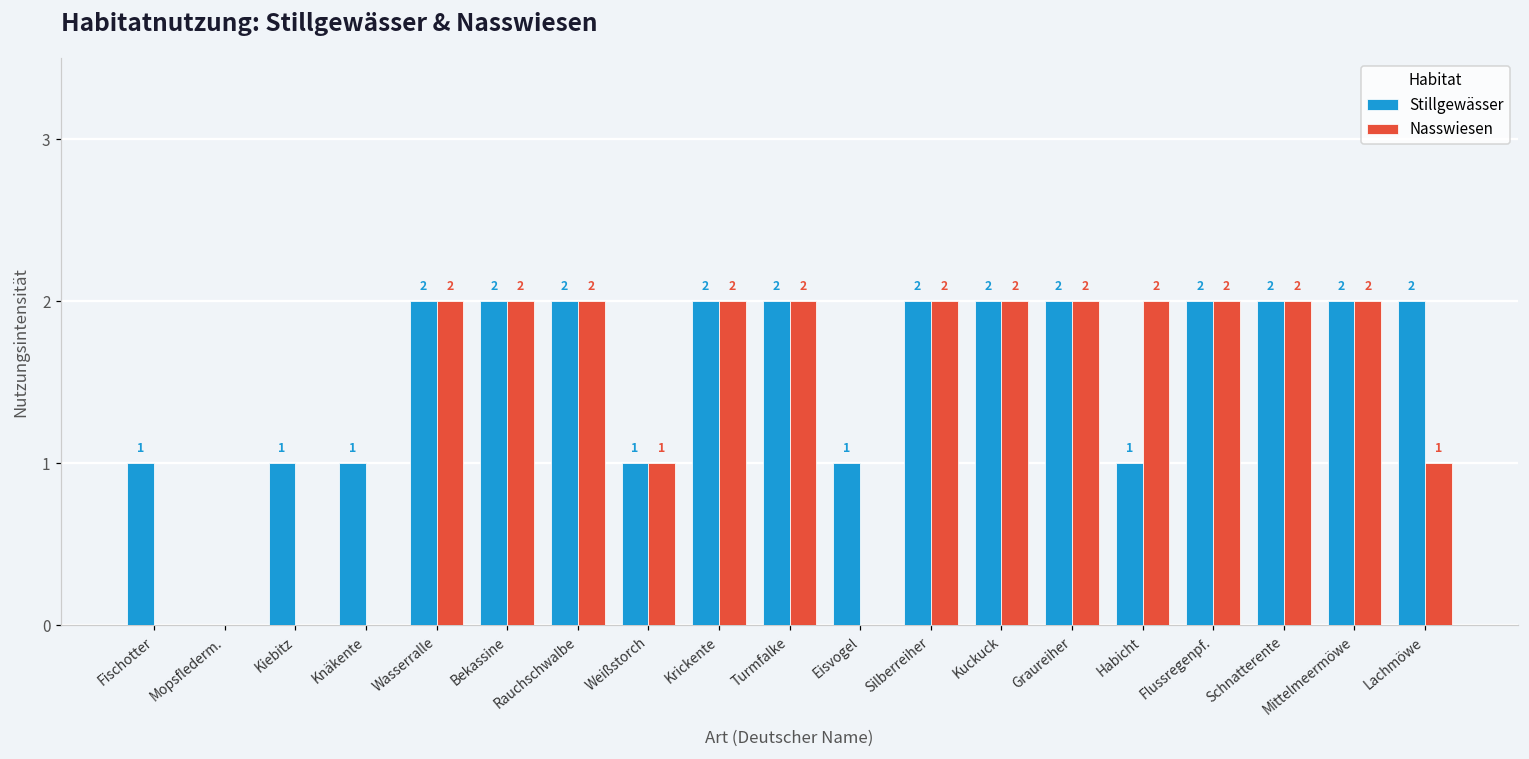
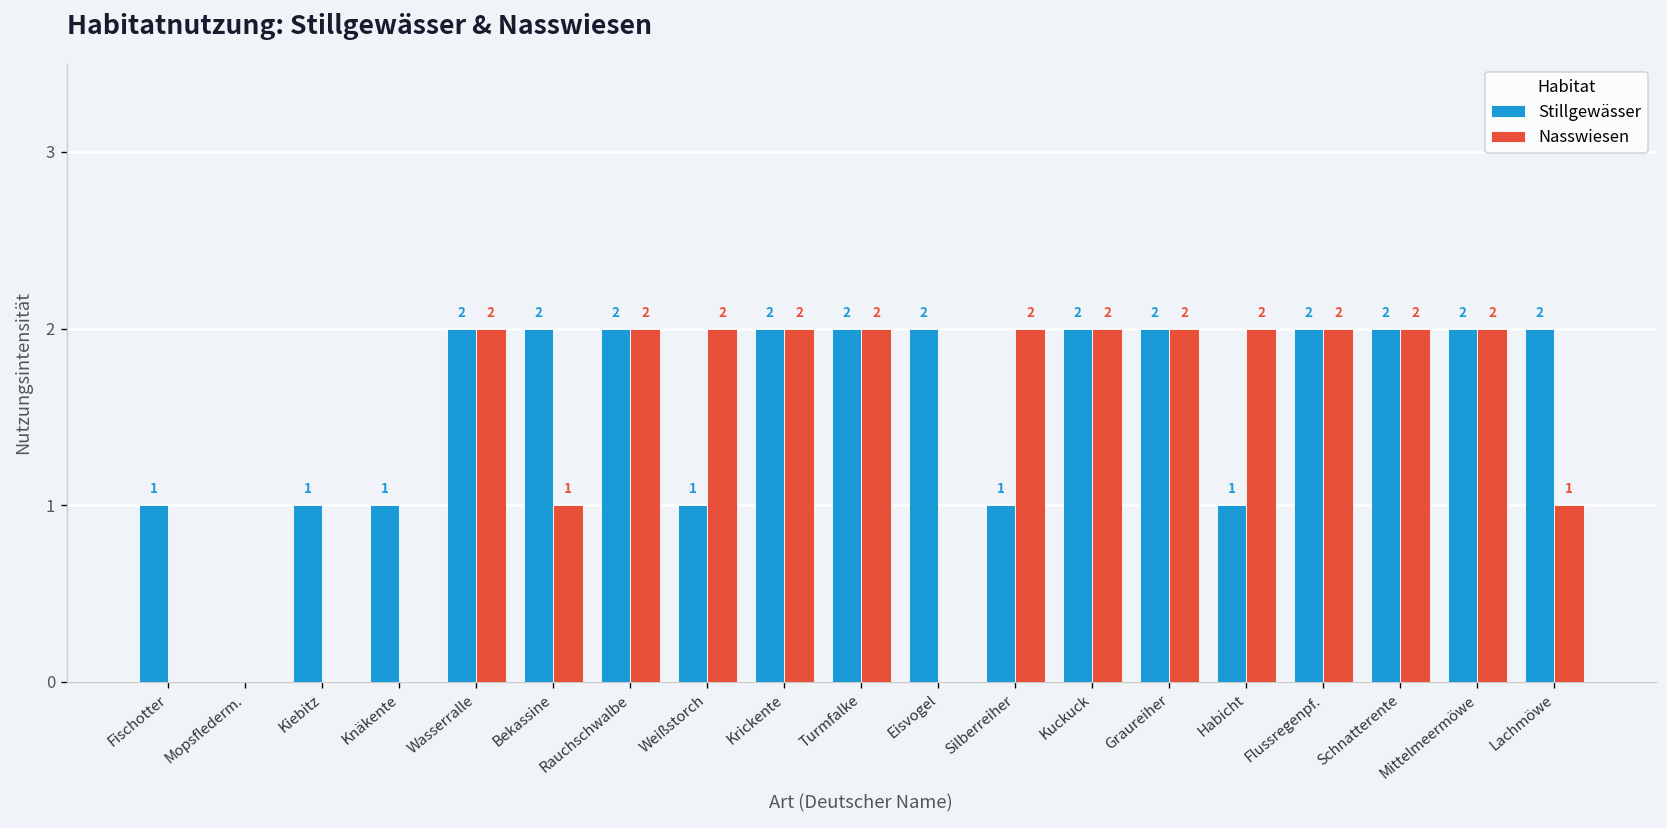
  {
    "Stillgewässer": {
      "Fischotter": 1,
      "Kiebitz": 1,
      "Knäkente": 1,
      "Wasserralle": 2,
      "Bekassine": 2,
      "Rauchschwalbe": 2,
      "Weißstorch": 1,
      "Krickente": 2,
      "Turmfalke": 2,
-     "Eisvogel": 1,
-     "Silberreiher": 2,
+     "Eisvogel": 2,
+     "Silberreiher": 1,
      "Kuckuck": 2,
      "Graureiher": 2,
      "Habicht": 1,
      "Flussregenpf.": 2,
      "Schnatterente": 2,
      "Mittelmeermöwe": 2,
      "Lachmöwe": 2
    },
    "Nasswiesen": {
      "Wasserralle": 2,
-     "Bekassine": 2,
+     "Bekassine": 1,
      "Rauchschwalbe": 2,
-     "Weißstorch": 1,
+     "Weißstorch": 2,
      "Krickente": 2,
      "Turmfalke": 2,
      "Silberreiher": 2,
      "Kuckuck": 2,
      "Graureiher": 2,
      "Habicht": 2,
      "Flussregenpf.": 2,
      "Schnatterente": 2,
      "Mittelmeermöwe": 2,
      "Lachmöwe": 1
    }
  }
